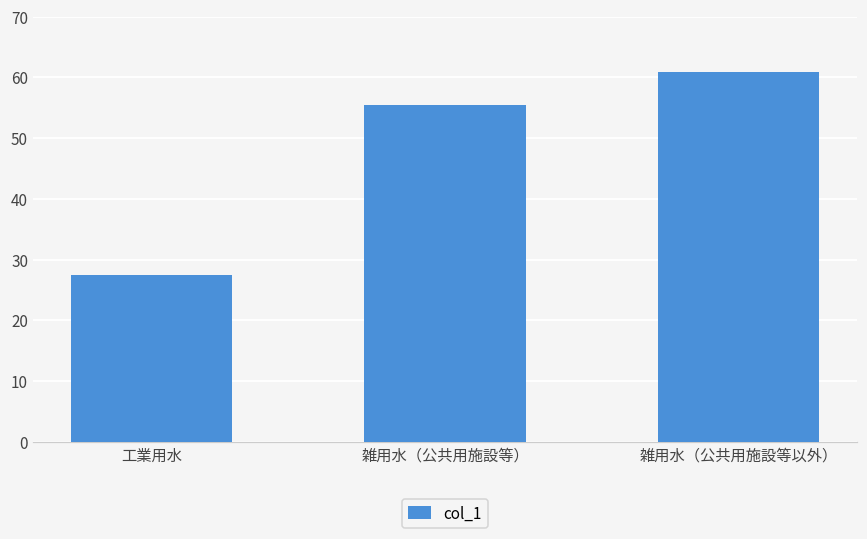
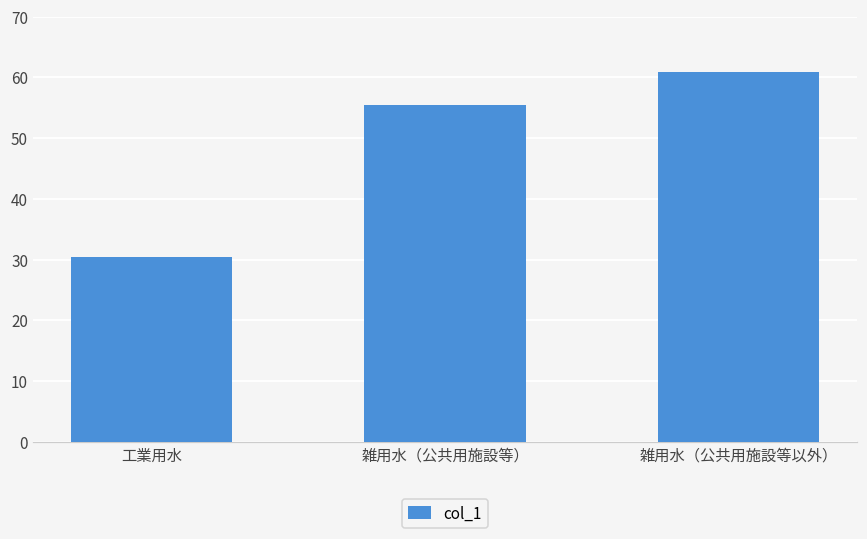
  {
-   "工業用水": 27,
+   "工業用水": 30,
    "雑用水（公共用施設等）": 55,
    "雑用水（公共用施設等以外）": 61
  }
